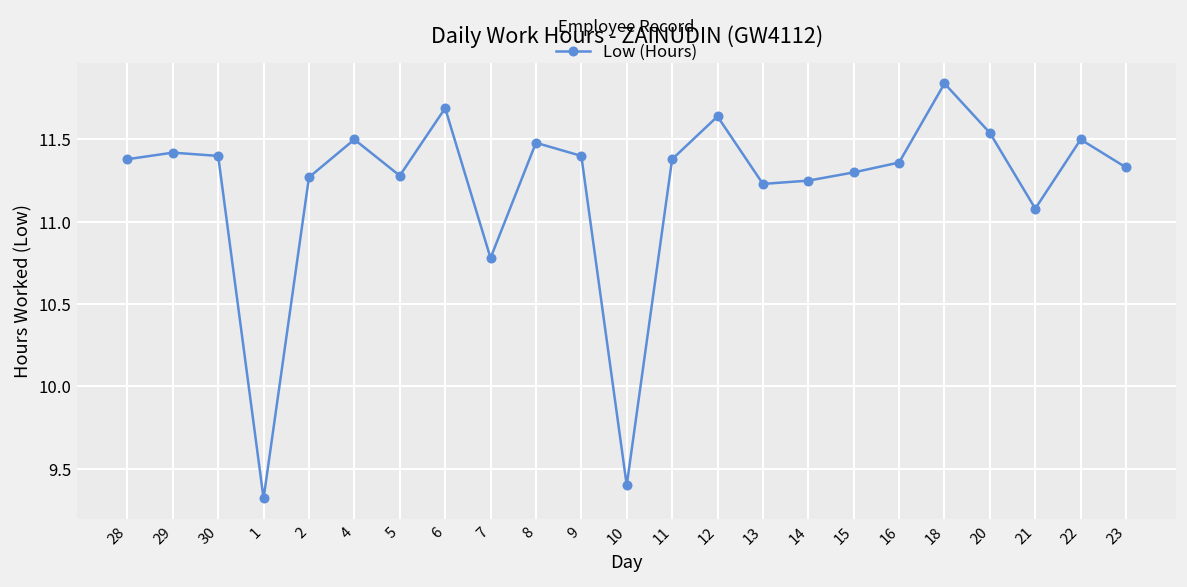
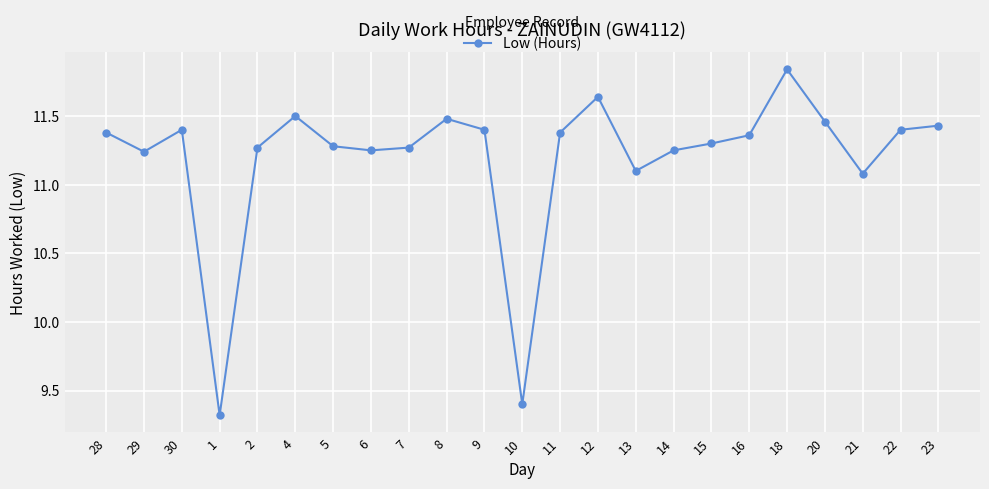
  {
    "28": 11.38,
-   "29": 11.42,
+   "29": 11.24,
    "30": 11.40,
    "1": 9.32,
    "2": 11.27,
    "4": 11.50,
    "5": 11.28,
-   "6": 11.69,
-   "7": 10.78,
+   "6": 11.25,
+   "7": 11.27,
    "8": 11.48,
    "9": 11.40,
    "10": 9.40,
    "11": 11.38,
    "12": 11.64,
-   "13": 11.23,
+   "13": 11.10,
    "14": 11.25,
    "15": 11.30,
    "16": 11.36,
    "18": 11.84,
-   "20": 11.54,
+   "20": 11.46,
    "21": 11.08,
-   "22": 11.5,
-   "23": 11.33
+   "22": 11.4,
+   "23": 11.43
  }
